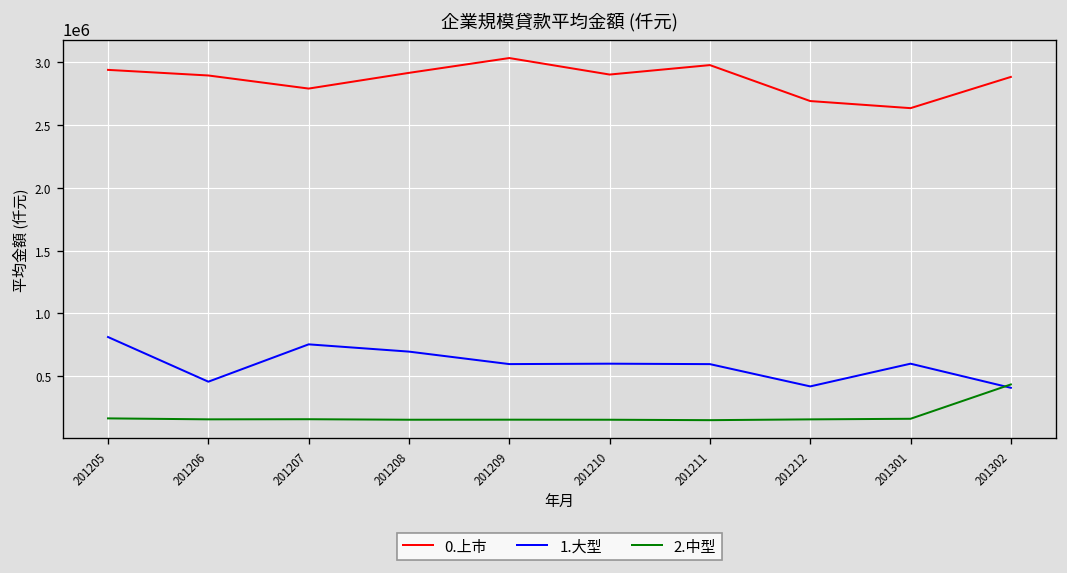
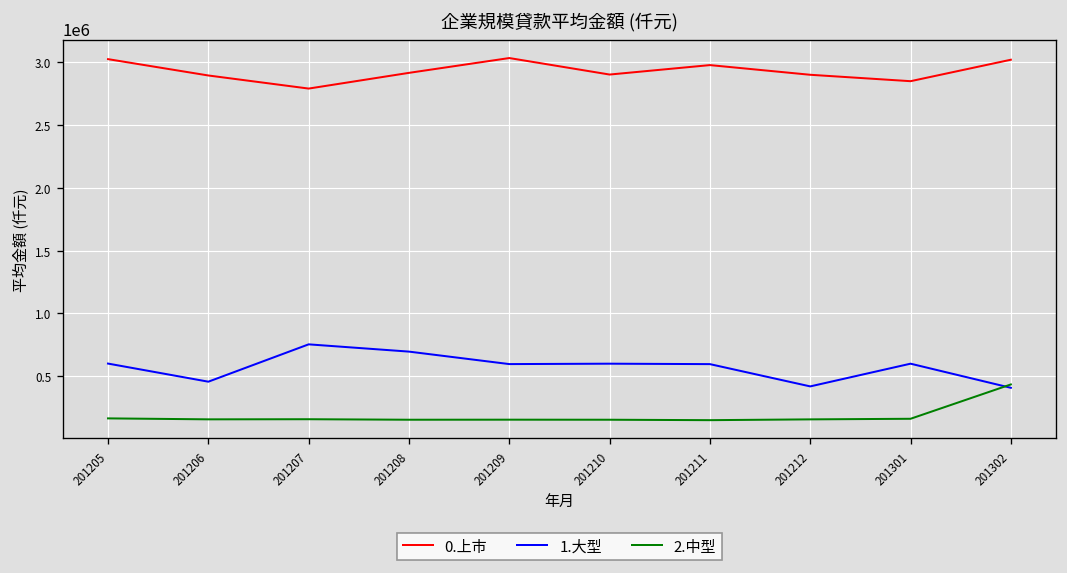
  {
    "0.上市": {
-     "201205": 2940000,
+     "201205": 3030000,
      "201206": 2900000,
      "201207": 2790000,
      "201208": 2920000,
      "201209": 3030000,
      "201210": 2900000,
      "201211": 2980000,
-     "201212": 2690000,
-     "201301": 2640000,
-     "201302": 2880000
+     "201212": 2900000,
+     "201301": 2850000,
+     "201302": 3020000
    },
    "1.大型": {
-     "201205": 810000,
+     "201205": 600000,
      "201206": 460000,
      "201207": 750000,
      "201208": 700000,
      "201209": 600000,
      "201210": 600000,
      "201211": 600000,
      "201212": 420000,
      "201301": 600000,
      "201302": 410000
    },
    "2.中型": {
      "201205": 160000,
      "201206": 160000,
      "201207": 160000,
      "201208": 150000,
      "201209": 150000,
      "201210": 150000,
      "201211": 150000,
      "201212": 160000,
      "201301": 160000,
      "201302": 430000
    }
  }
